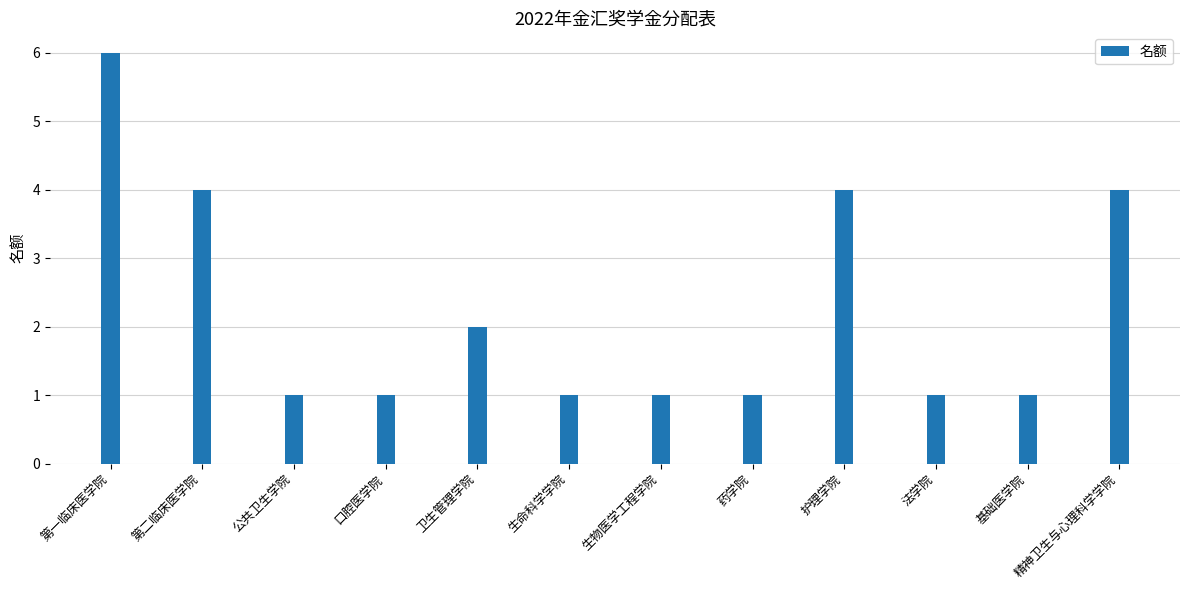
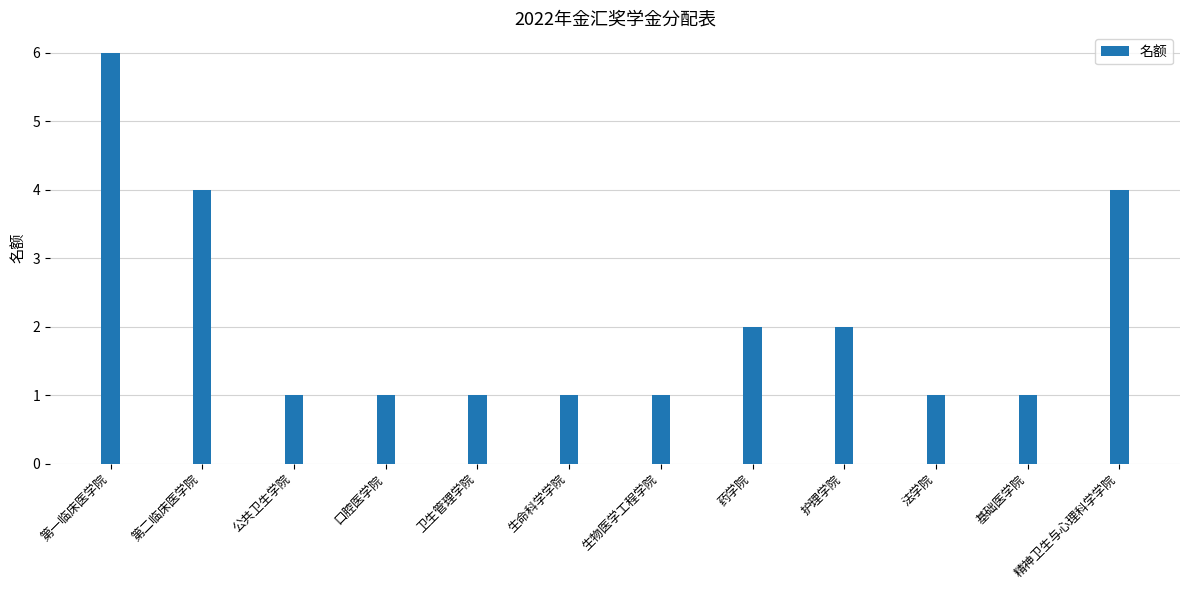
  {
    "第一临床医学院": 6,
    "第二临床医学院": 4,
    "公共卫生学院": 1,
    "口腔医学院": 1,
-   "卫生管理学院": 2,
+   "卫生管理学院": 1,
    "生命科学学院": 1,
    "生物医学工程学院": 1,
-   "药学院": 1,
-   "护理学院": 4,
+   "药学院": 2,
+   "护理学院": 2,
    "法学院": 1,
    "基础医学院": 1,
    "精神卫生与心理科学学院": 4
  }
